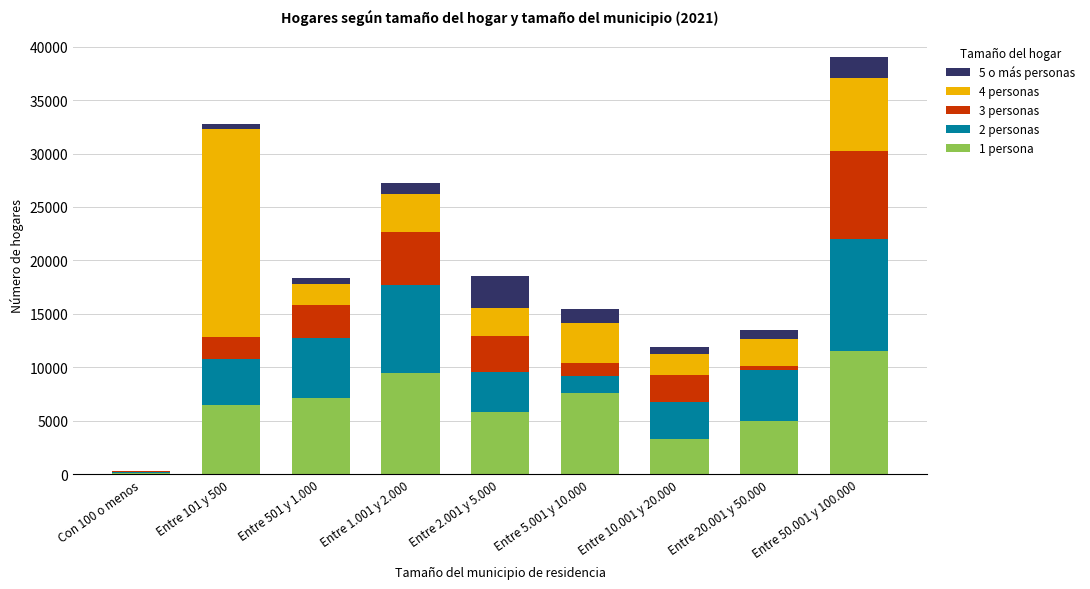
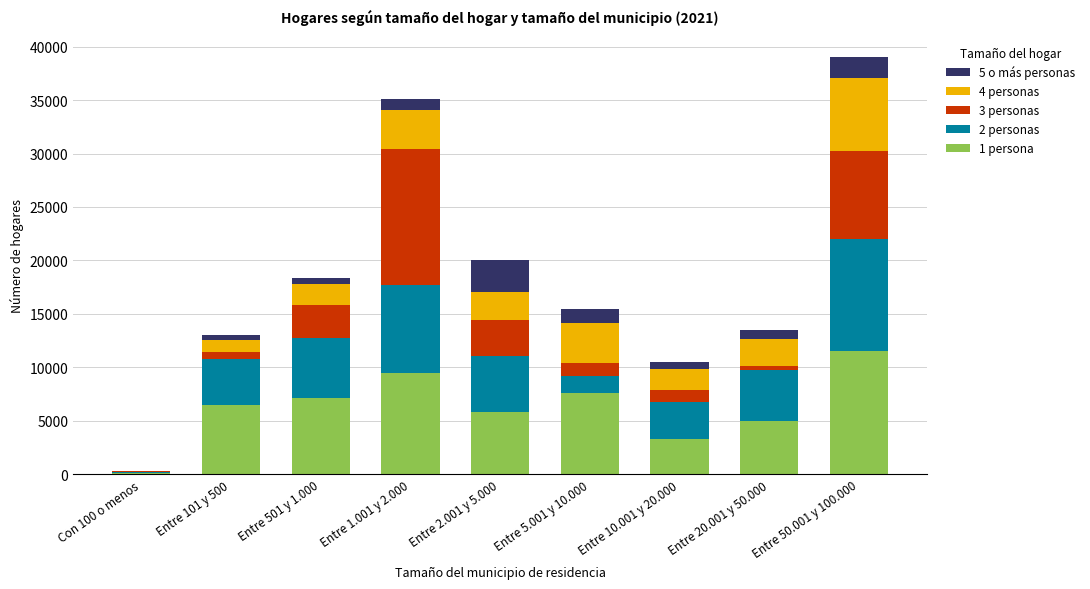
  {
    "1 persona": {
      "Entre 101 y 500": 6400,
      "Entre 501 y 1.000": 7100,
      "Entre 1.001 y 2.000": 9500,
      "Entre 2.001 y 5.000": 5900,
      "Entre 5.001 y 10.000": 7600,
      "Entre 10.001 y 20.000": 3300,
      "Entre 20.001 y 50.000": 5000,
      "Entre 50.001 y 100.000": 11500
    },
    "2 personas": {
      "Entre 101 y 500": 4300,
      "Entre 501 y 1.000": 5600,
      "Entre 1.001 y 2.000": 8200,
-     "Entre 2.001 y 5.000": 3700,
+     "Entre 2.001 y 5.000": 5200,
      "Entre 5.001 y 10.000": 1600,
      "Entre 10.001 y 20.000": 3400,
      "Entre 20.001 y 50.000": 4700,
      "Entre 50.001 y 100.000": 10500
    },
    "3 personas": {
-     "Entre 101 y 500": 2000,
+     "Entre 101 y 500": 700,
      "Entre 501 y 1.000": 3100,
-     "Entre 1.001 y 2.000": 5000,
+     "Entre 1.001 y 2.000": 12800,
      "Entre 2.001 y 5.000": 3400,
      "Entre 5.001 y 10.000": 1200,
-     "Entre 10.001 y 20.000": 2500,
+     "Entre 10.001 y 20.000": 1200,
      "Entre 20.001 y 50.000": 400,
      "Entre 50.001 y 100.000": 8300
    },
    "4 personas": {
-     "Entre 101 y 500": 19500,
+     "Entre 101 y 500": 1100,
      "Entre 501 y 1.000": 2000,
      "Entre 1.001 y 2.000": 3600,
      "Entre 2.001 y 5.000": 2600,
      "Entre 5.001 y 10.000": 3700,
      "Entre 10.001 y 20.000": 1900,
      "Entre 20.001 y 50.000": 2600,
      "Entre 50.001 y 100.000": 6800
    },
    "5 o más personas": {
      "Entre 101 y 500": 400,
      "Entre 501 y 1.000": 600,
      "Entre 1.001 y 2.000": 1000,
      "Entre 2.001 y 5.000": 3000,
      "Entre 5.001 y 10.000": 1300,
      "Entre 10.001 y 20.000": 700,
      "Entre 20.001 y 50.000": 800,
      "Entre 50.001 y 100.000": 2000
    }
  }
